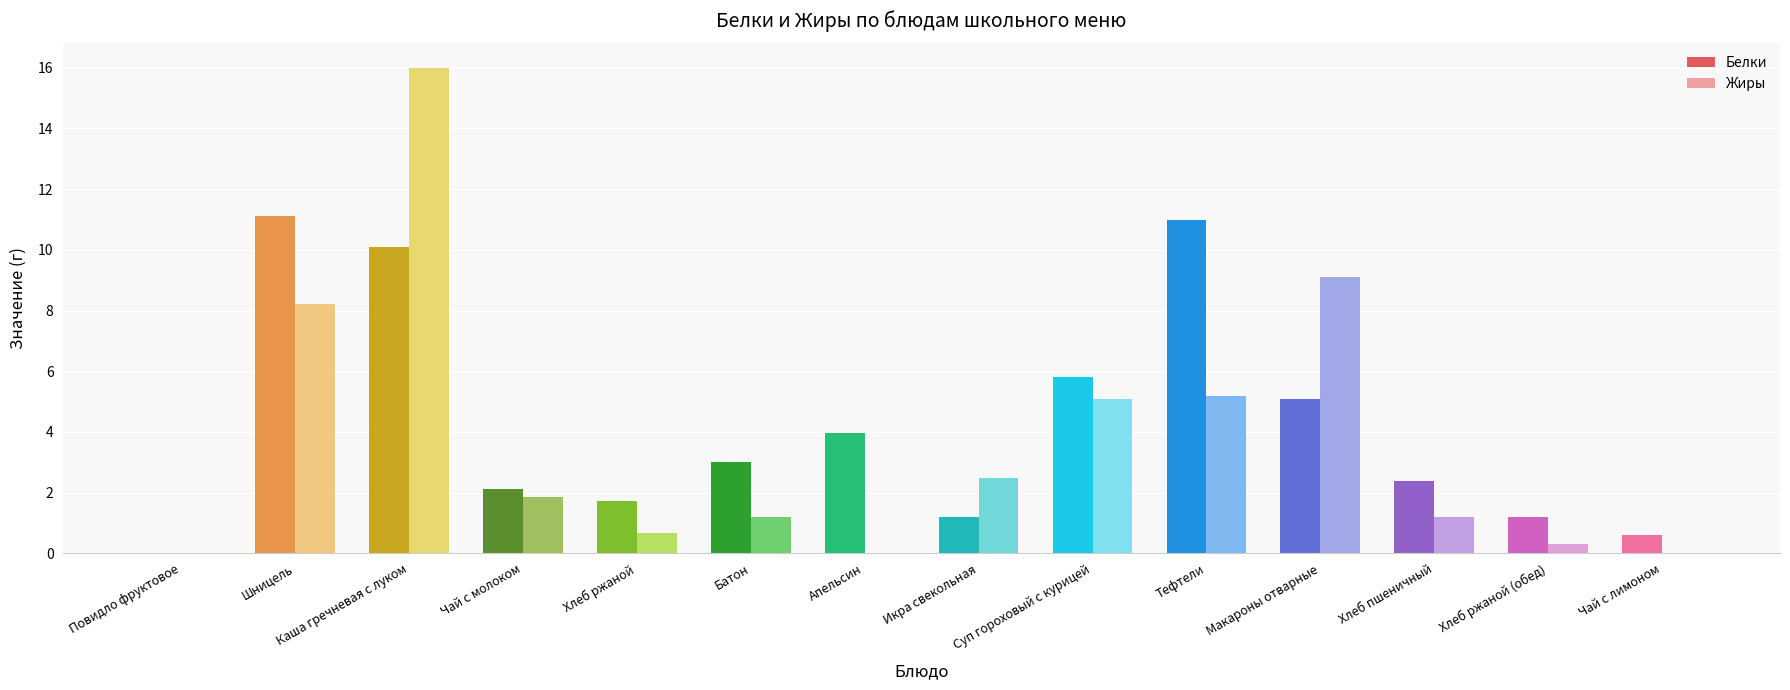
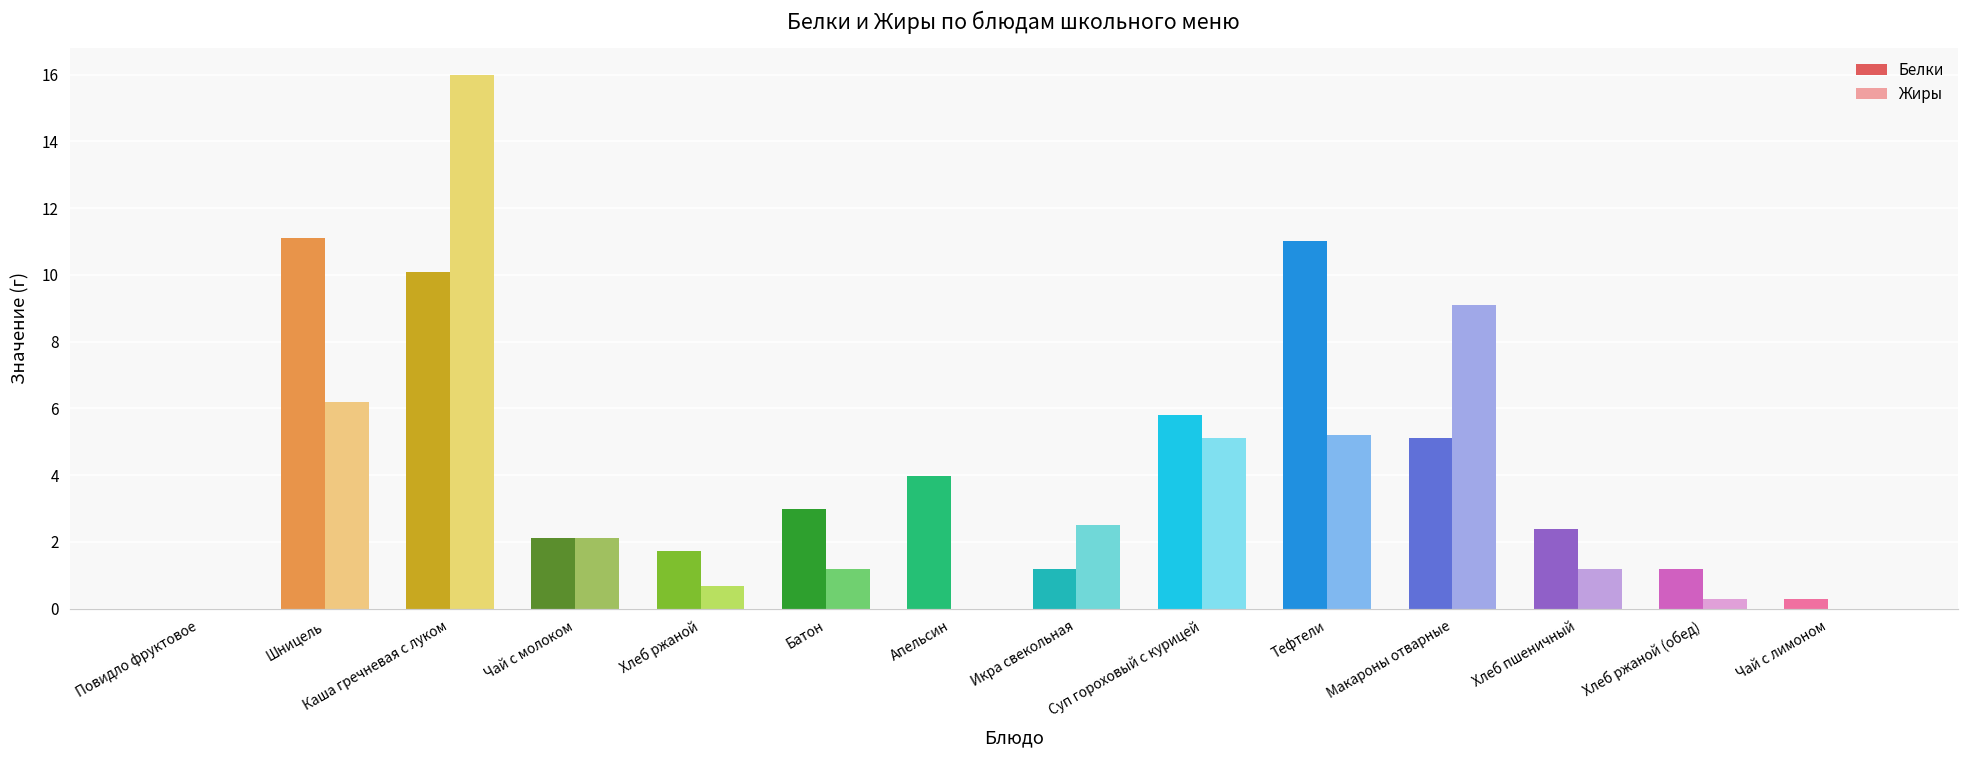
  {
    "Белки": {
      "Повидло фруктовое": 0.0,
      "Шницель": 11.1,
      "Каша гречневая с луком": 10.1,
      "Чай с молоком": 2.1,
      "Хлеб ржаной": 1.7,
      "Батон": 3.0,
      "Апельсин": 4.0,
      "Икра свекольная": 1.2,
      "Суп гороховый с курицей": 5.8,
      "Тефтели": 11.0,
      "Макароны отварные": 5.1,
      "Хлеб пшеничный": 2.4,
      "Хлеб ржаной (обед)": 1.2,
-     "Чай с лимоном": 0.6
+     "Чай с лимоном": 0.3
    },
    "Жиры": {
      "Повидло фруктовое": 0.0,
-     "Шницель": 8.2,
+     "Шницель": 6.2,
      "Каша гречневая с луком": 16.0,
-     "Чай с молоком": 1.9,
+     "Чай с молоком": 2.1,
      "Хлеб ржаной": 0.7,
      "Батон": 1.2,
      "Апельсин": 0.0,
      "Икра свекольная": 2.5,
      "Суп гороховый с курицей": 5.1,
      "Тефтели": 5.2,
      "Макароны отварные": 9.1,
      "Хлеб пшеничный": 1.2,
      "Хлеб ржаной (обед)": 0.3,
      "Чай с лимоном": 0.0
    }
  }
